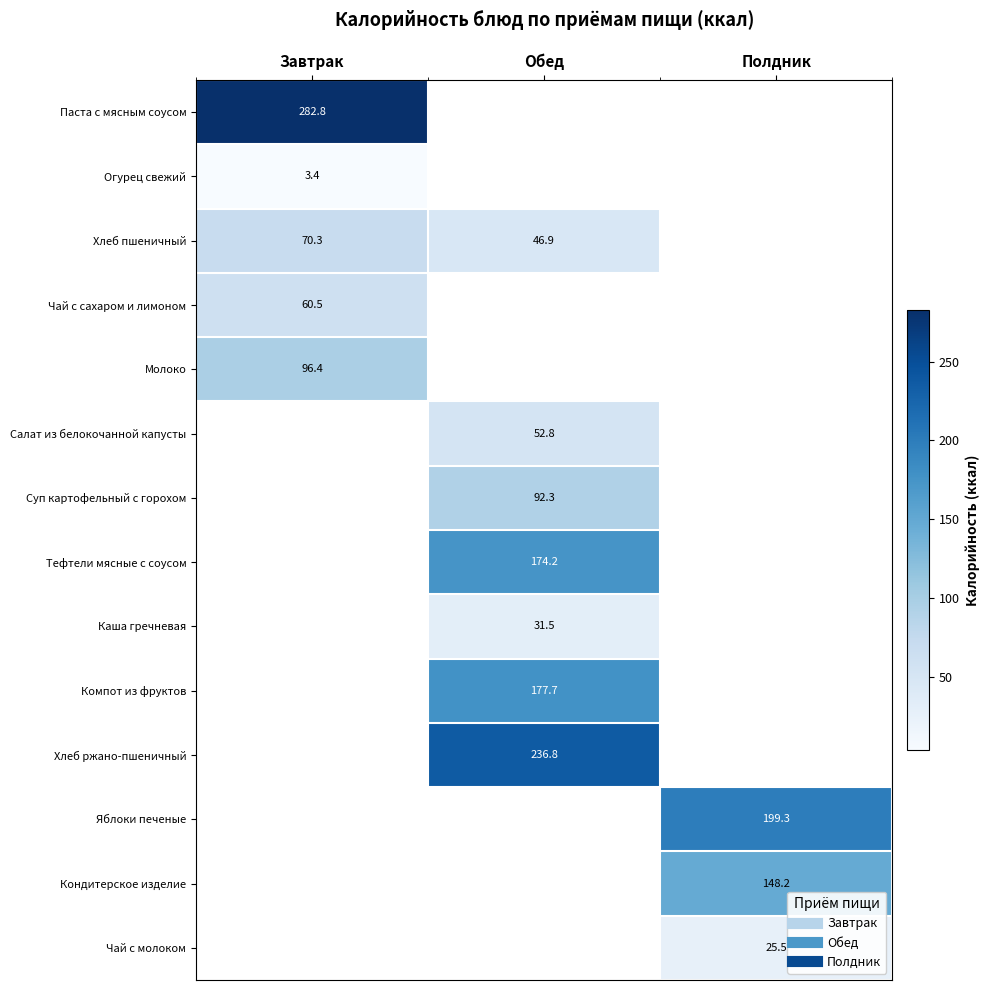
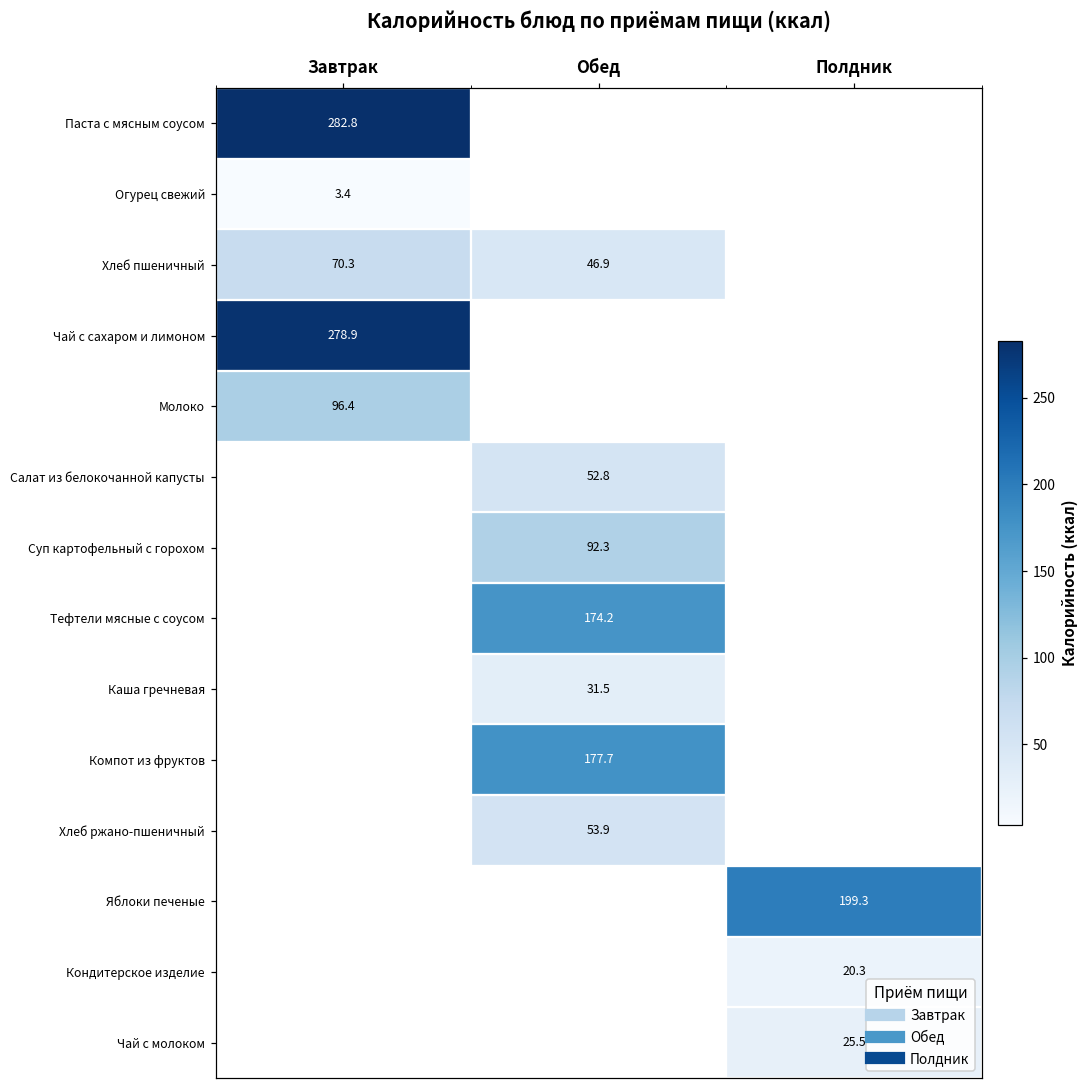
  {
    "Паста с мясным соусом": {
      "Завтрак": 282.8
    },
    "Огурец свежий": {
      "Завтрак": 3.4
    },
    "Хлеб пшеничный": {
      "Завтрак": 70.3,
      "Обед": 46.9
    },
    "Чай с сахаром и лимоном": {
-     "Завтрак": 60.5
+     "Завтрак": 278.9
    },
    "Молоко": {
      "Завтрак": 96.4
    },
    "Салат из белокочанной капусты": {
      "Обед": 52.8
    },
    "Суп картофельный с горохом": {
      "Обед": 92.3
    },
    "Тефтели мясные с соусом": {
      "Обед": 174.2
    },
    "Каша гречневая": {
      "Обед": 31.5
    },
    "Компот из фруктов": {
      "Обед": 177.7
    },
    "Хлеб ржано-пшеничный": {
-     "Обед": 236.8
+     "Обед": 53.9
    },
    "Яблоки печеные": {
      "Полдник": 199.3
    },
    "Кондитерское изделие": {
-     "Полдник": 148.2
+     "Полдник": 20.3
    }
  }
